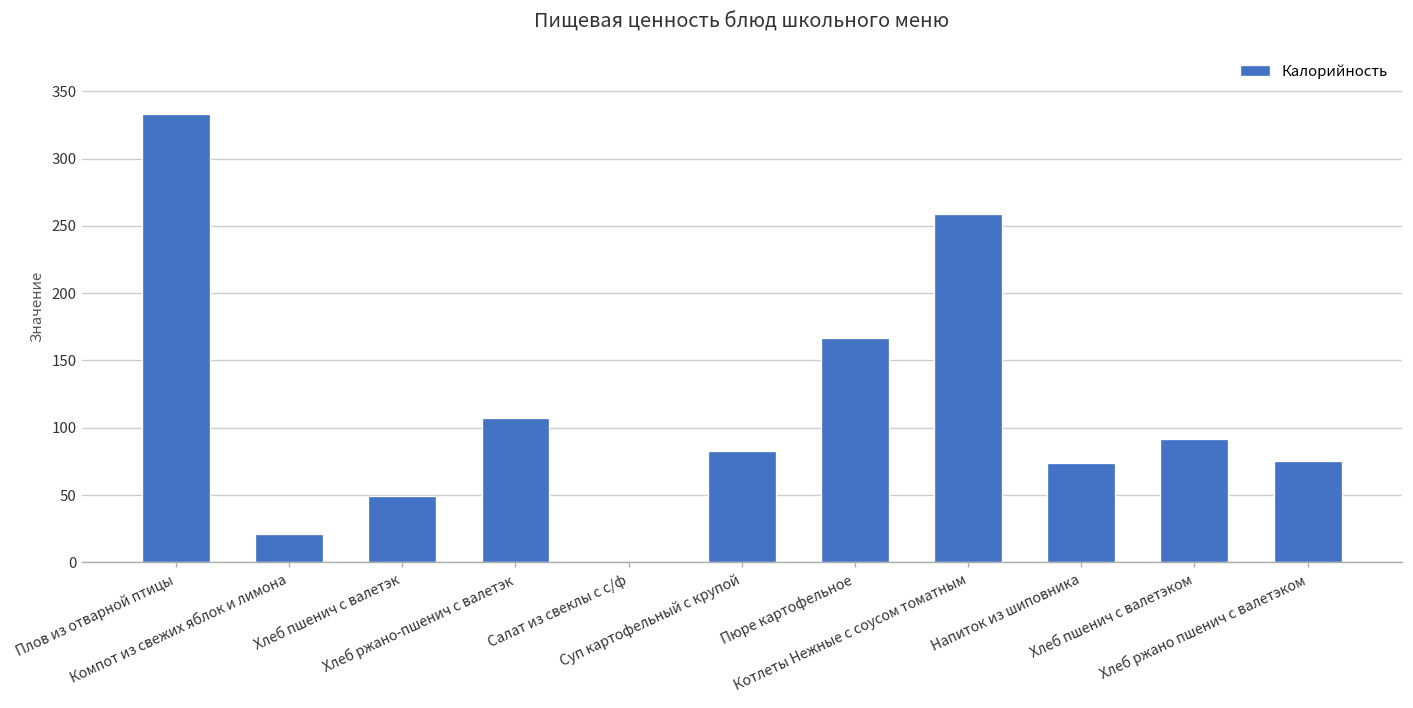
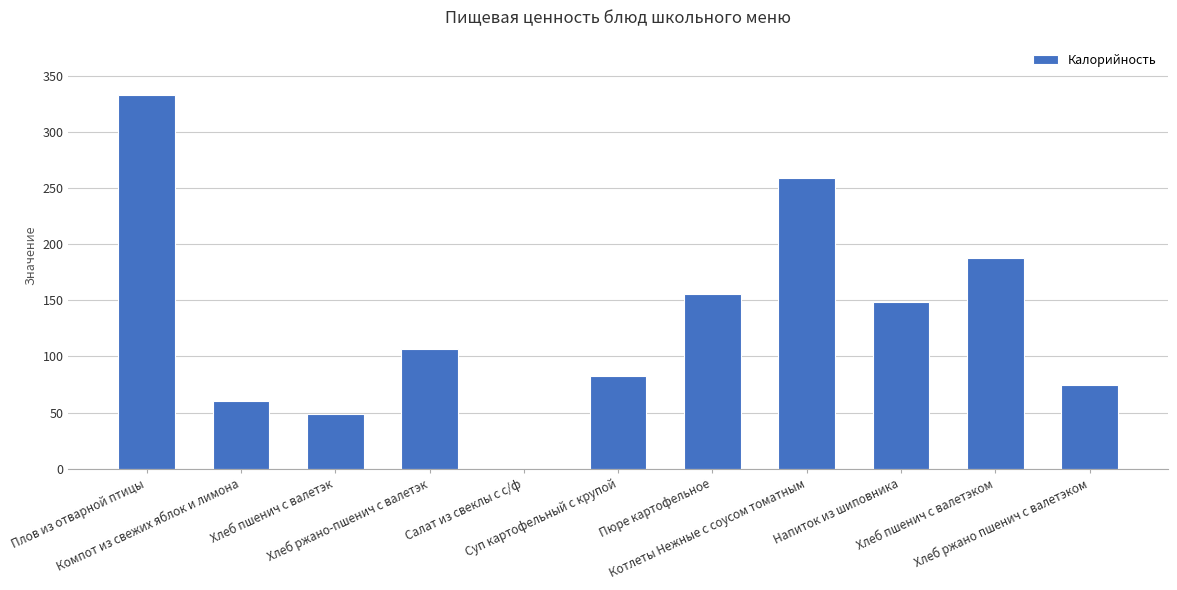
  {
    "Плов из отварной птицы": 333,
-   "Компот из свежих яблок и лимона": 21,
+   "Компот из свежих яблок и лимона": 60,
    "Хлеб пшенич с валетэк": 49,
    "Хлеб ржано-пшенич с валетэк": 107,
    "Салат из свеклы с с/ф": 0,
    "Суп картофельный с крупой": 83,
-   "Пюре картофельное": 167,
+   "Пюре картофельное": 156,
    "Котлеты Нежные с соусом томатным": 259,
-   "Напиток из шиповника": 74,
-   "Хлеб пшенич с валетэком": 92,
+   "Напиток из шиповника": 149,
+   "Хлеб пшенич с валетэком": 188,
    "Хлеб ржано пшенич с валетэком": 75
  }
